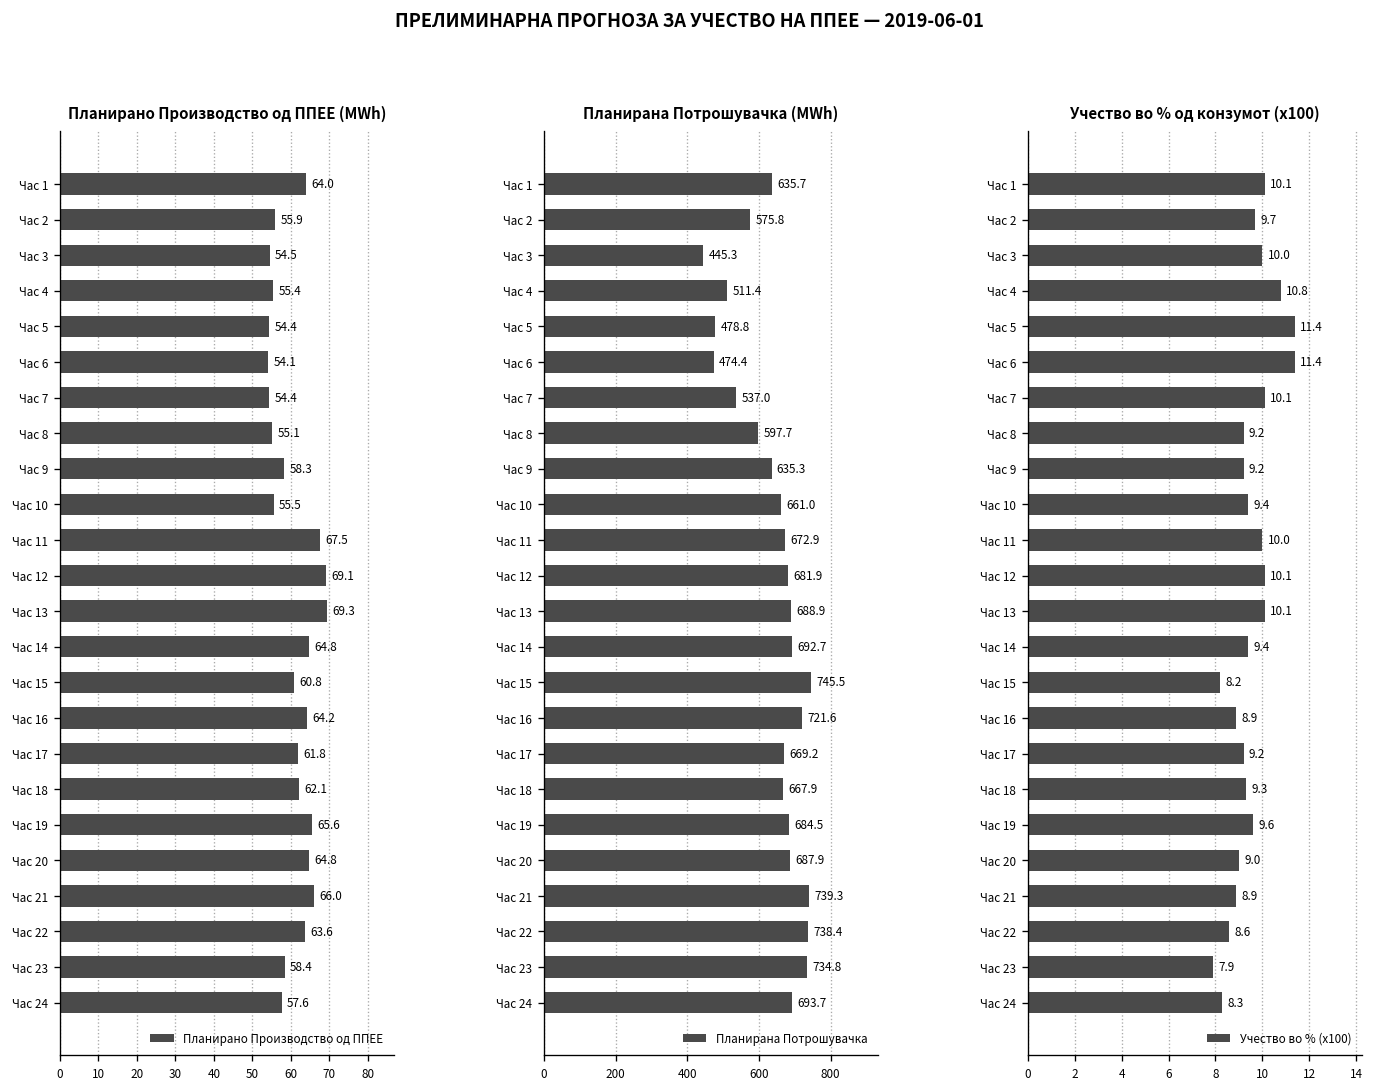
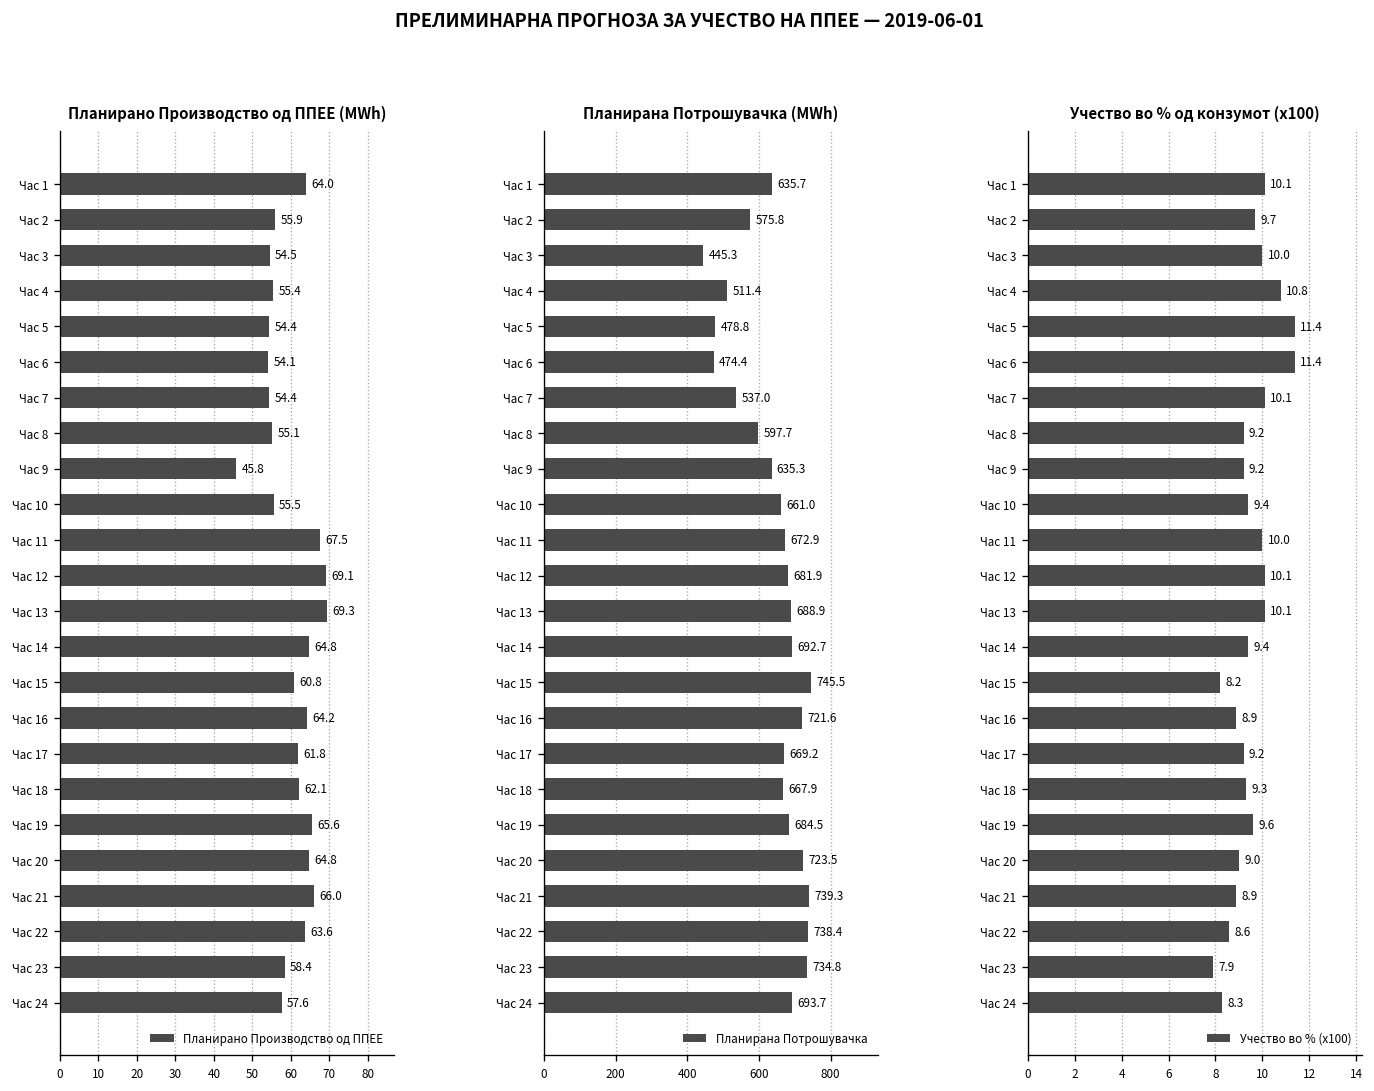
  {
    "Планирано Производство од ППЕЕ (MWh)": {
      "Час 1": 64.0,
      "Час 2": 55.9,
      "Час 3": 54.5,
      "Час 4": 55.4,
      "Час 5": 54.4,
      "Час 6": 54.1,
      "Час 7": 54.4,
      "Час 8": 55.1,
-     "Час 9": 58.3,
+     "Час 9": 45.8,
      "Час 10": 55.5,
      "Час 11": 67.5,
      "Час 12": 69.1,
      "Час 13": 69.3,
      "Час 14": 64.8,
      "Час 15": 60.8,
      "Час 16": 64.2,
      "Час 17": 61.8,
      "Час 18": 62.1,
      "Час 19": 65.6,
      "Час 20": 64.8,
      "Час 21": 66.0,
      "Час 22": 63.6,
      "Час 23": 58.4,
      "Час 24": 57.6
    },
    "Планирана Потрошувачка (MWh)": {
      "Час 1": 635.7,
      "Час 2": 575.8,
      "Час 3": 445.3,
      "Час 4": 511.4,
      "Час 5": 478.8,
      "Час 6": 474.4,
      "Час 7": 537.0,
      "Час 8": 597.7,
      "Час 9": 635.3,
      "Час 10": 661.0,
      "Час 11": 672.9,
      "Час 12": 681.9,
      "Час 13": 688.9,
      "Час 14": 692.7,
      "Час 15": 745.5,
      "Час 16": 721.6,
      "Час 17": 669.2,
      "Час 18": 667.9,
      "Час 19": 684.5,
-     "Час 20": 687.9,
+     "Час 20": 723.5,
      "Час 21": 739.3,
      "Час 22": 738.4,
      "Час 23": 734.8,
      "Час 24": 693.7
    },
    "Учество во % од конзумот (x100)": {
      "Час 1": 10.1,
      "Час 2": 9.7,
      "Час 3": 10.0,
      "Час 4": 10.8,
      "Час 5": 11.4,
      "Час 6": 11.4,
      "Час 7": 10.1,
      "Час 8": 9.2,
      "Час 9": 9.2,
      "Час 10": 9.4,
      "Час 11": 10.0,
      "Час 12": 10.1,
      "Час 13": 10.1,
      "Час 14": 9.4,
      "Час 15": 8.2,
      "Час 16": 8.9,
      "Час 17": 9.2,
      "Час 18": 9.3,
      "Час 19": 9.6,
      "Час 20": 9.0,
      "Час 21": 8.9,
      "Час 22": 8.6,
      "Час 23": 7.9,
      "Час 24": 8.3
    }
  }
